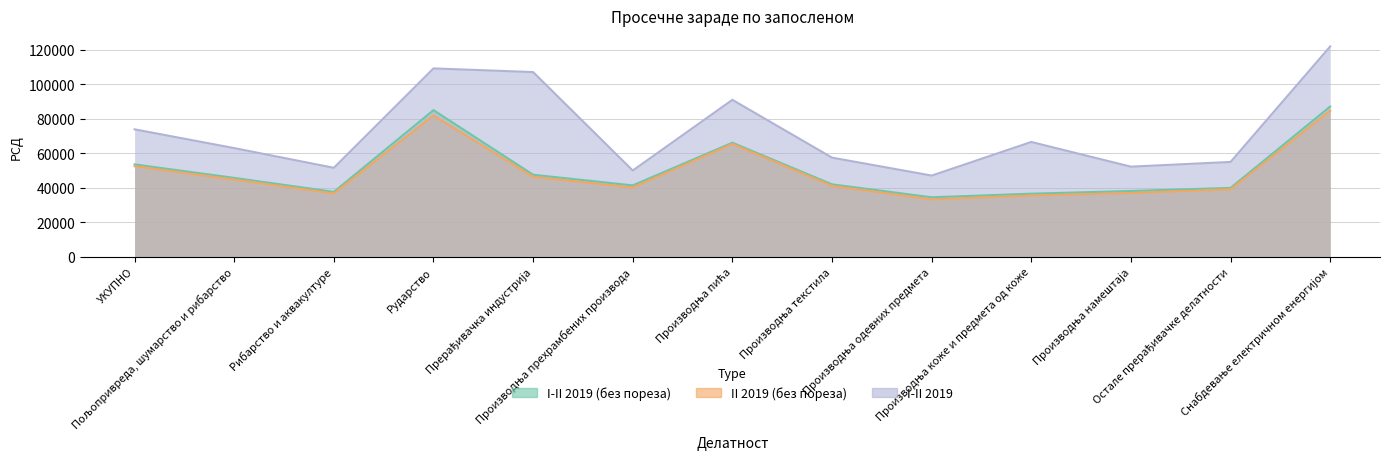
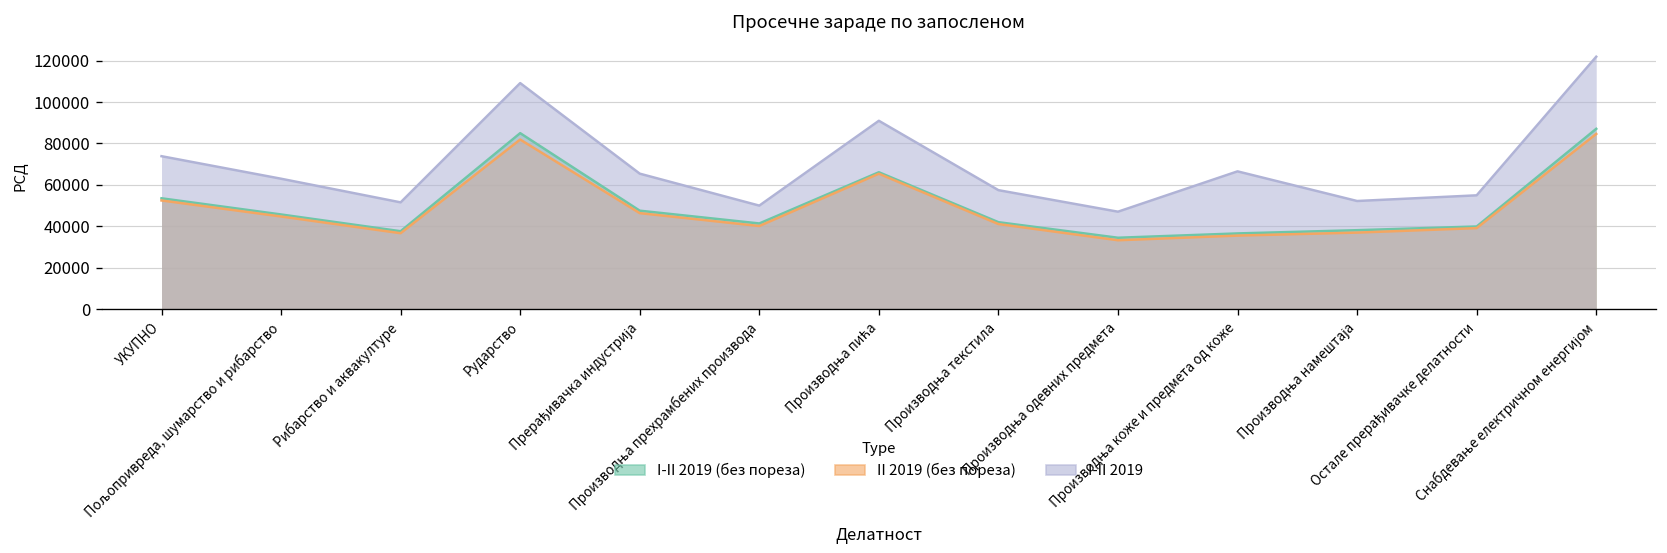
  {
    "I-II 2019 (без пореза)": {
      "Рударство": 85000,
      "Снабдевање електричном енергијом": 87000
    },
    "II 2019 (без пореза)": {
      "Рударство": 82000,
      "Снабдевање електричном енергијом": 85000
    },
    "I-II 2019": {
      "УКУПНО": 74000,
      "Пољопривреда, шумарство и рибарство": 63000,
      "Рибарство и аквакултуре": 52000,
      "Рударство": 109000,
-     "Прерађивачка индустрија": 107000,
+     "Прерађивачка индустрија": 65000,
      "Производња прехрамбених производа": 50000,
      "Производња пића": 91000,
      "Производња текстила": 57000,
      "Производња одевних предмета": 47000,
      "Производња коже и предмета од коже": 66000,
      "Производња намештаја": 52000,
      "Остале прерађивачке делатности": 55000,
      "Снабдевање електричном енергијом": 122000
    }
  }
